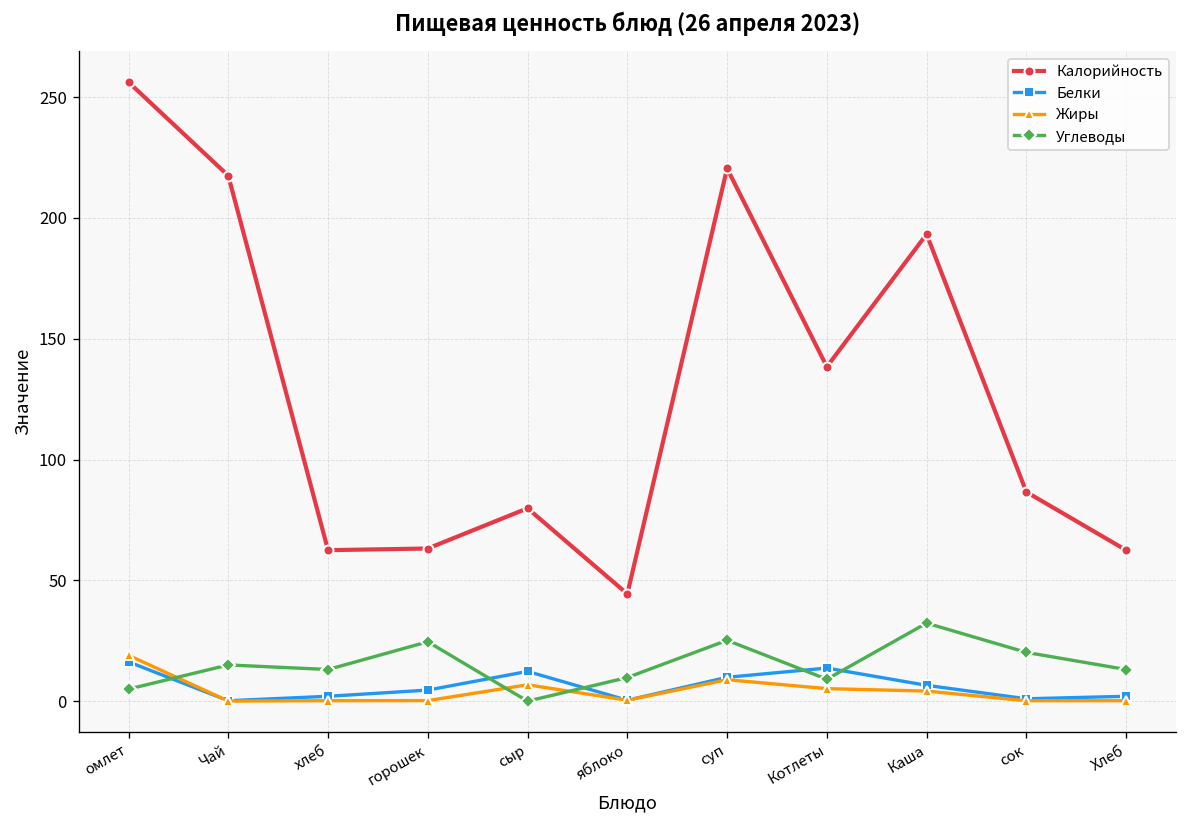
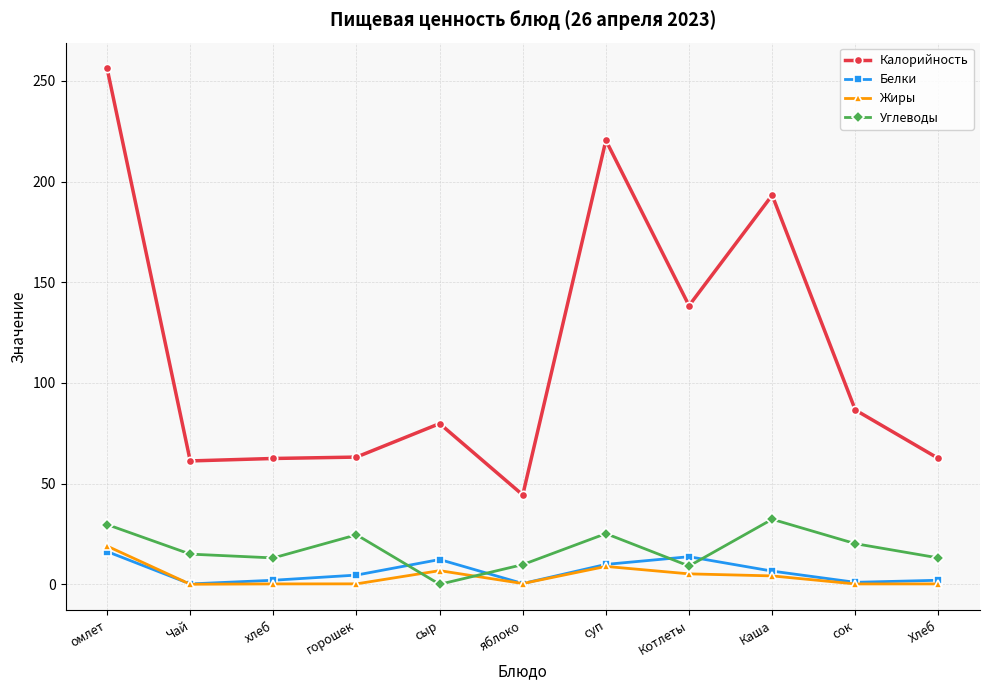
  {
    "Калорийность": {
      "омлет": 256,
-     "Чай": 218,
+     "Чай": 61,
      "хлеб": 63,
      "горошек": 63,
      "сыр": 80,
      "яблоко": 44,
      "суп": 221,
      "Котлеты": 138,
      "Каша": 193,
      "сок": 87,
      "Хлеб": 63
    },
    "Белки": {
      "омлет": 16,
      "хлеб": 2,
      "горошек": 5,
      "сыр": 12,
      "Котлеты": 14,
      "Каша": 7,
      "Хлеб": 2
    },
    "Жиры": {
      "омлет": 19,
      "хлеб": 0,
      "горошек": 0,
      "сыр": 7,
      "Котлеты": 5,
      "Каша": 4,
      "Хлеб": 0
    },
    "Углеводы": {
-     "омлет": 5,
+     "омлет": 30,
      "Чай": 15,
      "хлеб": 13,
      "горошек": 25,
      "сыр": 0,
      "яблоко": 10,
      "суп": 25,
      "Котлеты": 9,
      "Каша": 32,
      "сок": 20,
      "Хлеб": 13
    }
  }
